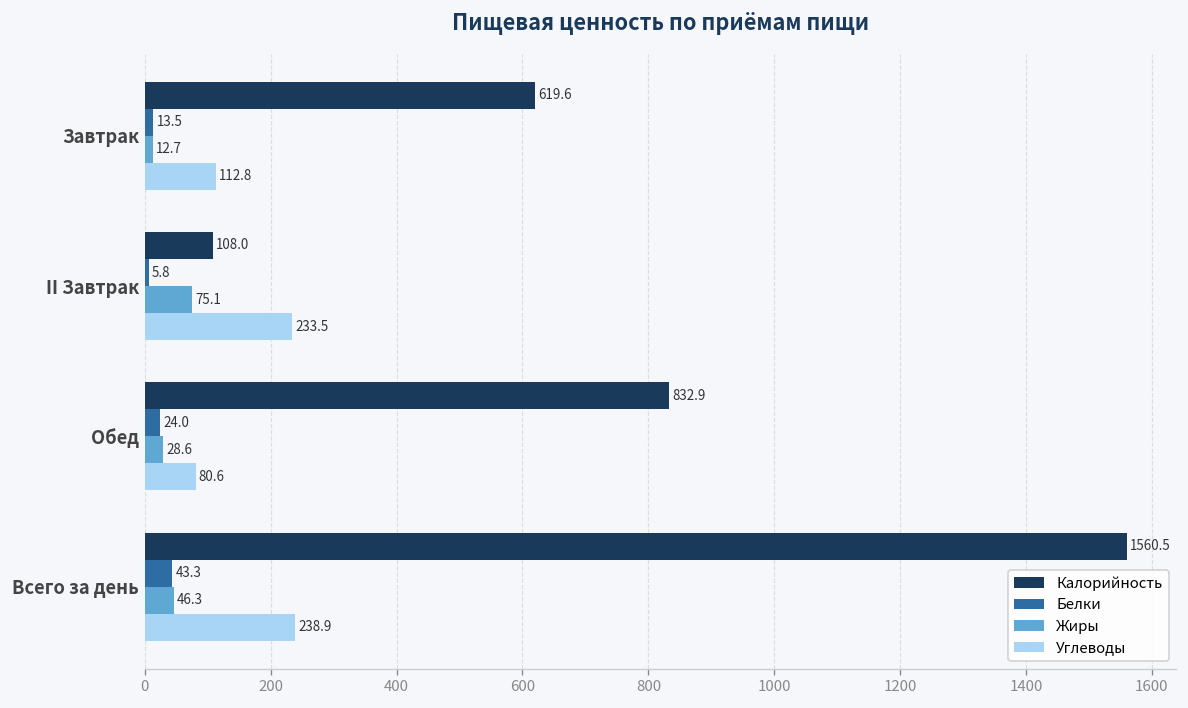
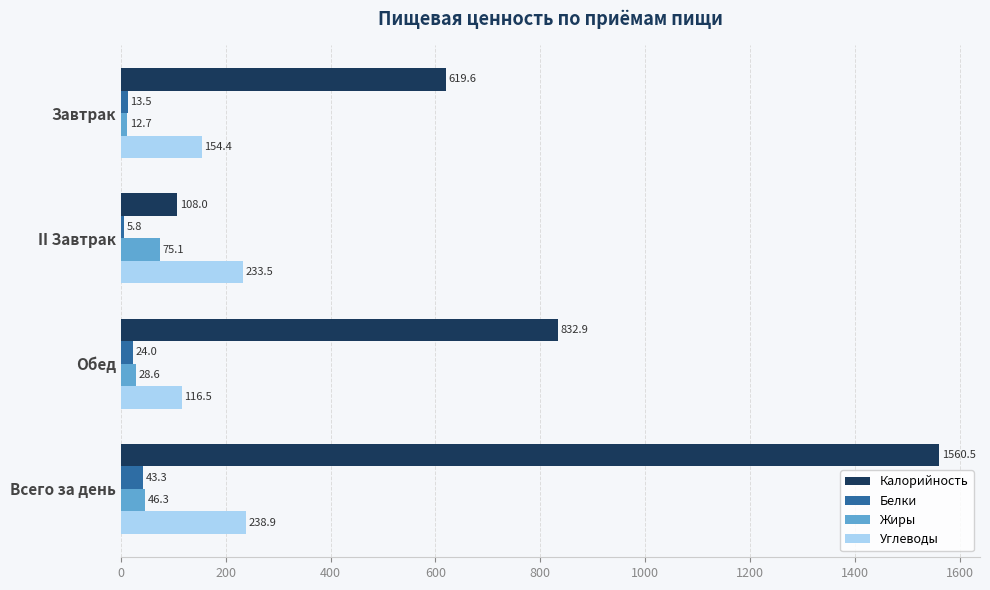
  {
    "Калорийность": {
      "Завтрак": 619.6,
      "II Завтрак": 108.0,
      "Обед": 832.9,
      "Всего за день": 1560.5
    },
    "Белки": {
      "Завтрак": 13.5,
      "II Завтрак": 5.8,
      "Обед": 24.0,
      "Всего за день": 43.3
    },
    "Жиры": {
      "Завтрак": 12.7,
      "II Завтрак": 75.1,
      "Обед": 28.6,
      "Всего за день": 46.3
    },
    "Углеводы": {
-     "Завтрак": 112.8,
+     "Завтрак": 154.4,
      "II Завтрак": 233.5,
-     "Обед": 80.6,
+     "Обед": 116.5,
      "Всего за день": 238.9
    }
  }
